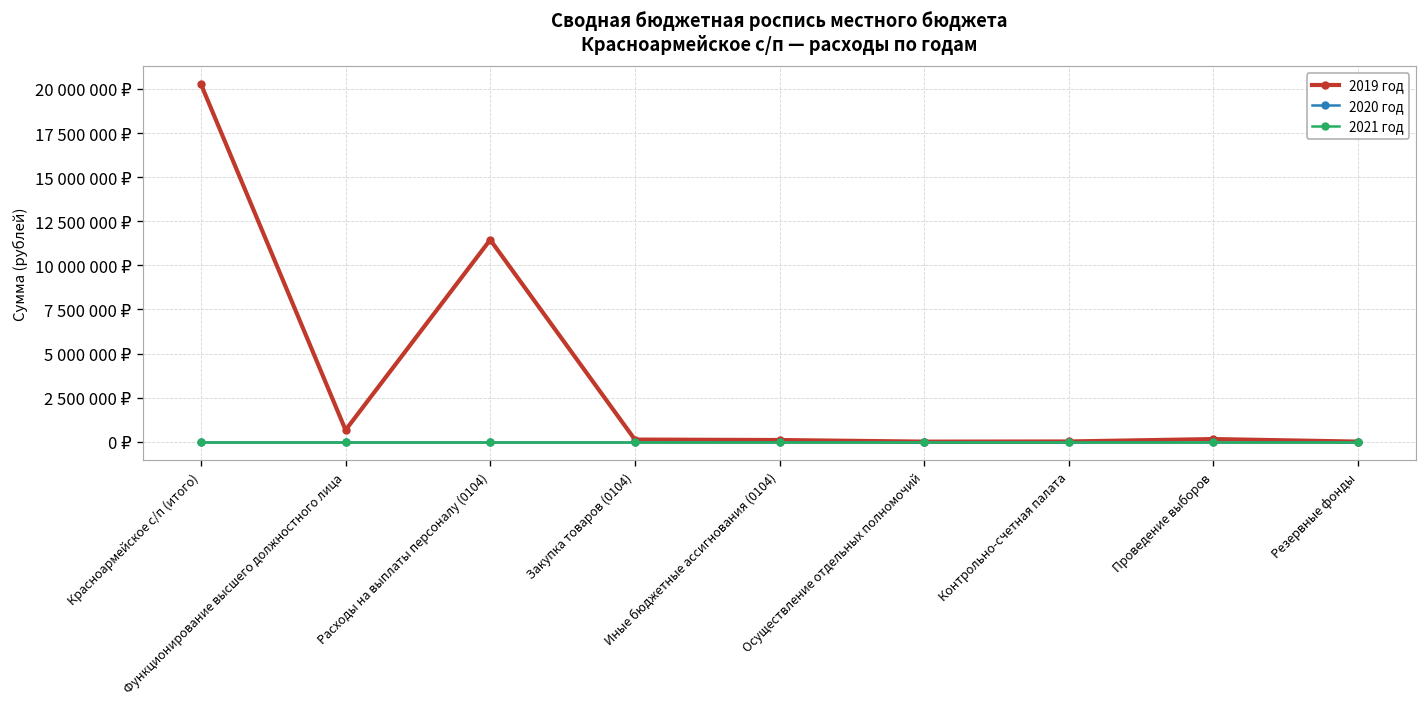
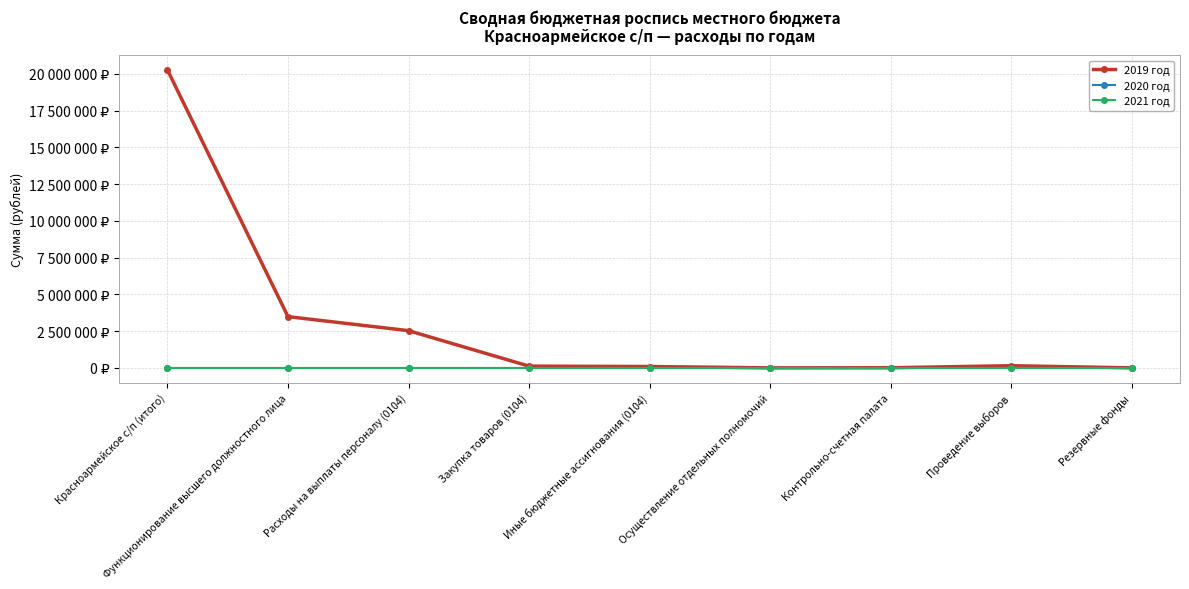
  {
    "2019 год": {
      "Красноармейское с/п (итого)": "20300000 ₽",
-     "Функционирование высшего должностного лица": "700000 ₽",
-     "Расходы на выплаты персоналу (0104)": "11400000 ₽"
+     "Функционирование высшего должностного лица": "3500000 ₽",
+     "Расходы на выплаты персоналу (0104)": "2500000 ₽"
    },
    "2021 год": {
      "Красноармейское с/п (итого)": "0 ₽",
      "Функционирование высшего должностного лица": "0 ₽",
      "Расходы на выплаты персоналу (0104)": "0 ₽"
    }
  }
